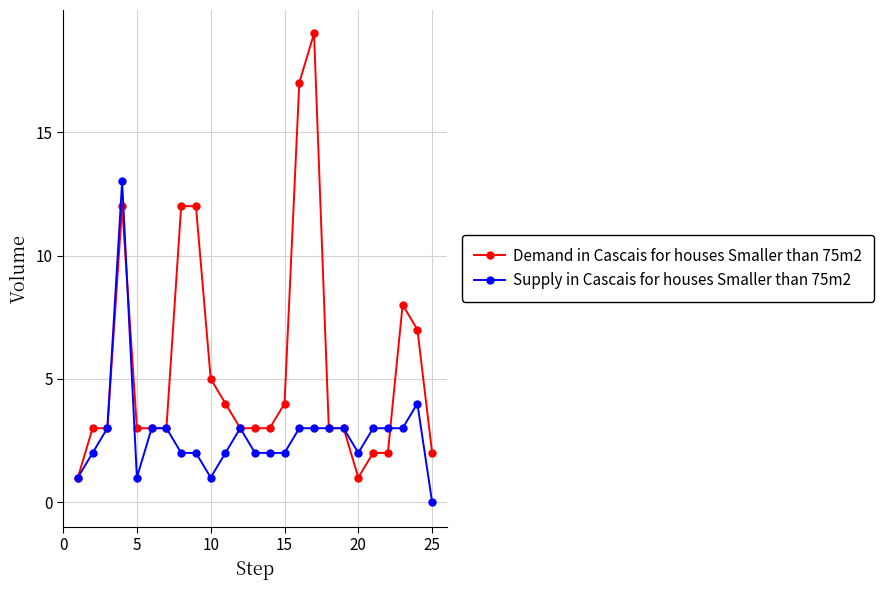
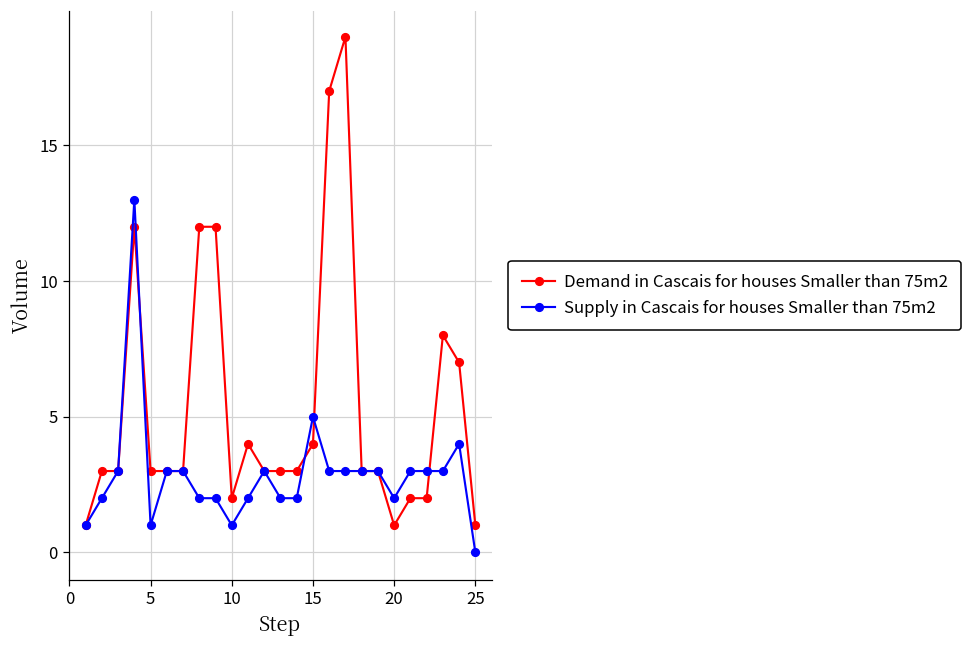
  {
    "Demand in Cascais for houses Smaller than 75m2": {
      "5": 3,
-     "10": 5,
+     "10": 2,
      "15": 4,
      "20": 1,
-     "25": 2
+     "25": 1
    },
    "Supply in Cascais for houses Smaller than 75m2": {
      "5": 1,
      "10": 1,
-     "15": 2,
+     "15": 5,
      "20": 2,
      "25": 0
    }
  }
